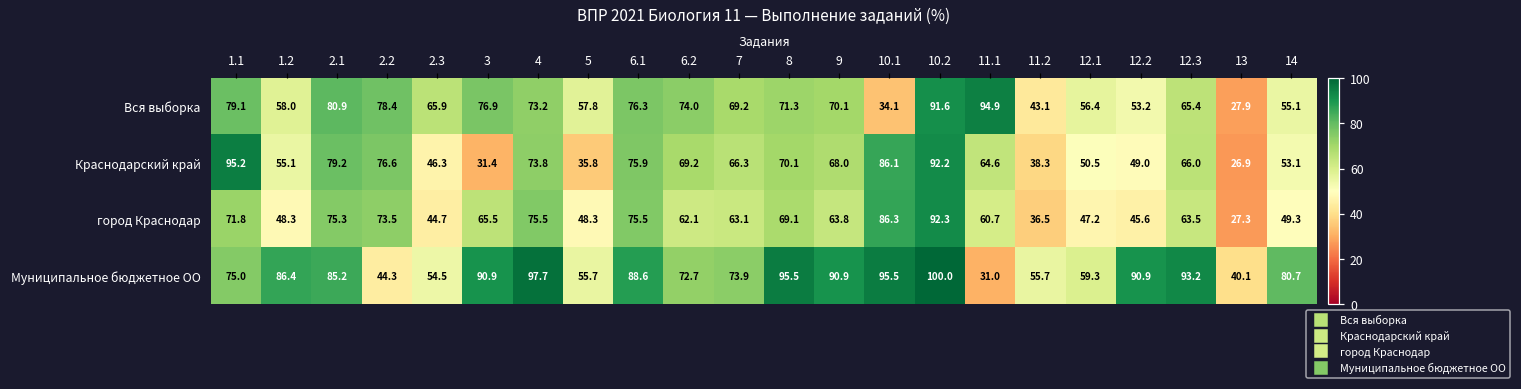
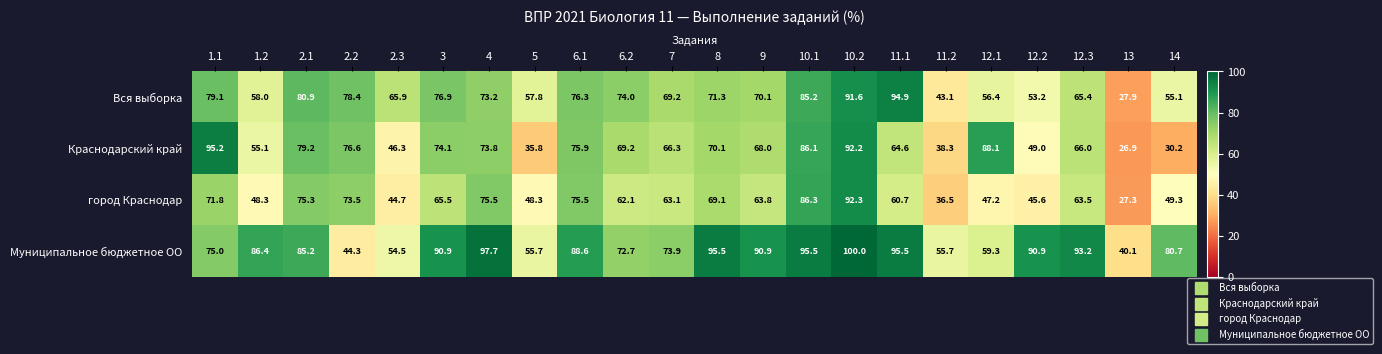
  {
    "Вся выборка": {
      "1.1": 79.1,
      "1.2": 58.0,
      "2.1": 80.9,
      "2.2": 78.4,
      "2.3": 65.9,
      "3": 76.9,
      "4": 73.2,
      "5": 57.8,
      "6.1": 76.3,
      "6.2": 74.0,
      "7": 69.2,
      "8": 71.3,
      "9": 70.1,
-     "10.1": 34.1,
+     "10.1": 85.2,
      "10.2": 91.6,
      "11.1": 94.9,
      "11.2": 43.1,
      "12.1": 56.4,
      "12.2": 53.2,
      "12.3": 65.4,
      "13": 27.9,
      "14": 55.1
    },
    "Краснодарский край": {
      "1.1": 95.2,
      "1.2": 55.1,
      "2.1": 79.2,
      "2.2": 76.6,
      "2.3": 46.3,
-     "3": 31.4,
+     "3": 74.1,
      "4": 73.8,
      "5": 35.8,
      "6.1": 75.9,
      "6.2": 69.2,
      "7": 66.3,
      "8": 70.1,
      "9": 68.0,
      "10.1": 86.1,
      "10.2": 92.2,
      "11.1": 64.6,
      "11.2": 38.3,
-     "12.1": 50.5,
+     "12.1": 88.1,
      "12.2": 49.0,
      "12.3": 66.0,
      "13": 26.9,
-     "14": 53.1
+     "14": 30.2
    },
    "город Краснодар": {
      "1.1": 71.8,
      "1.2": 48.3,
      "2.1": 75.3,
      "2.2": 73.5,
      "2.3": 44.7,
      "3": 65.5,
      "4": 75.5,
      "5": 48.3,
      "6.1": 75.5,
      "6.2": 62.1,
      "7": 63.1,
      "8": 69.1,
      "9": 63.8,
      "10.1": 86.3,
      "10.2": 92.3,
      "11.1": 60.7,
      "11.2": 36.5,
      "12.1": 47.2,
      "12.2": 45.6,
      "12.3": 63.5,
      "13": 27.3,
      "14": 49.3
    },
    "Муниципальное бюджетное ОО": {
      "1.1": 75.0,
      "1.2": 86.4,
      "2.1": 85.2,
      "2.2": 44.3,
      "2.3": 54.5,
      "3": 90.9,
      "4": 97.7,
      "5": 55.7,
      "6.1": 88.6,
      "6.2": 72.7,
      "7": 73.9,
      "8": 95.5,
      "9": 90.9,
      "10.1": 95.5,
      "10.2": 100.0,
-     "11.1": 31.0,
+     "11.1": 95.5,
      "11.2": 55.7,
      "12.1": 59.3,
      "12.2": 90.9,
      "12.3": 93.2,
      "13": 40.1,
      "14": 80.7
    }
  }
